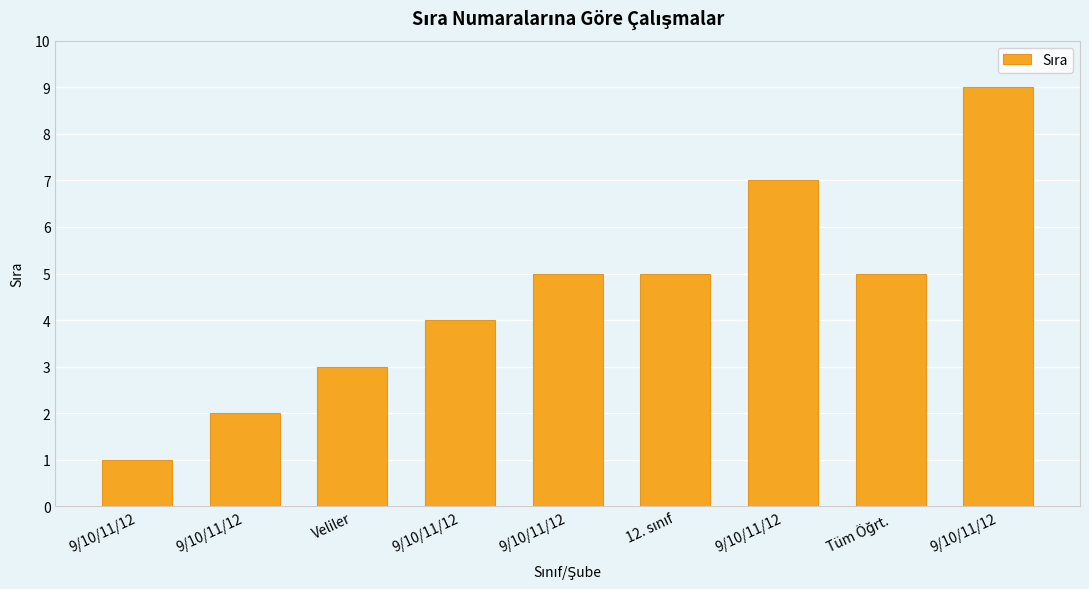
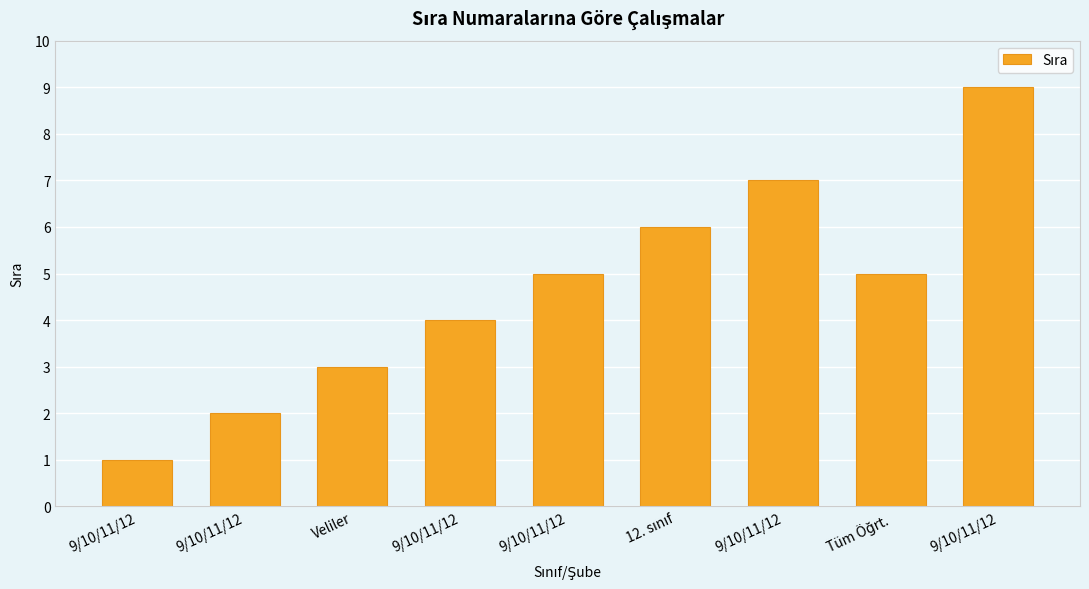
  {
    "Veliler": 3,
-   "12. sınıf": 5,
+   "12. sınıf": 6,
    "Tüm Öğrt.": 5
  }
